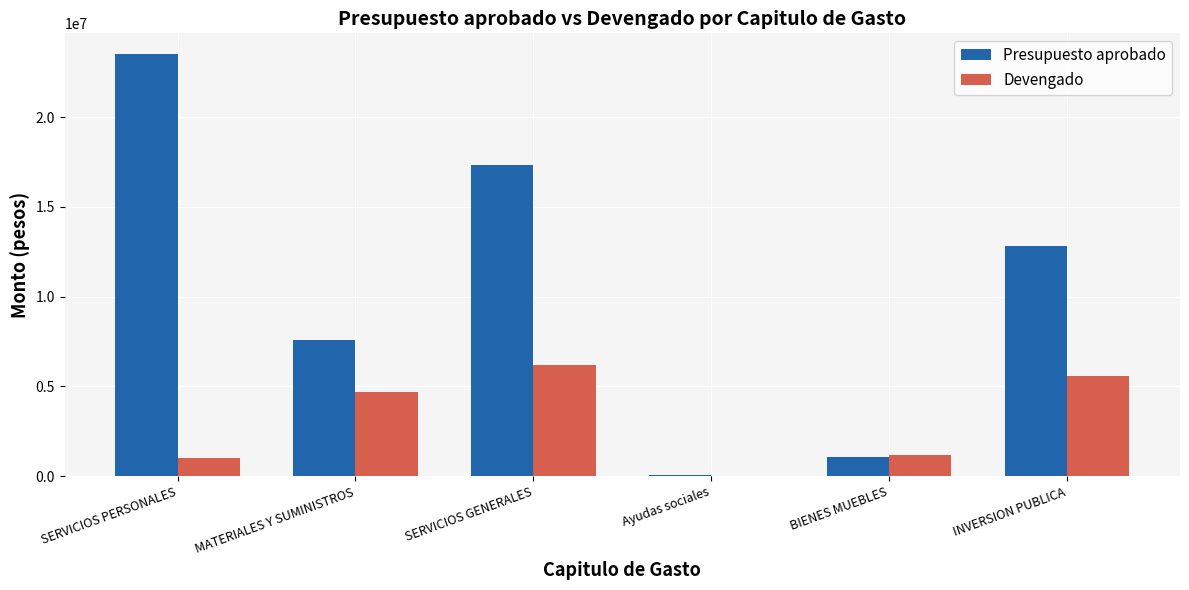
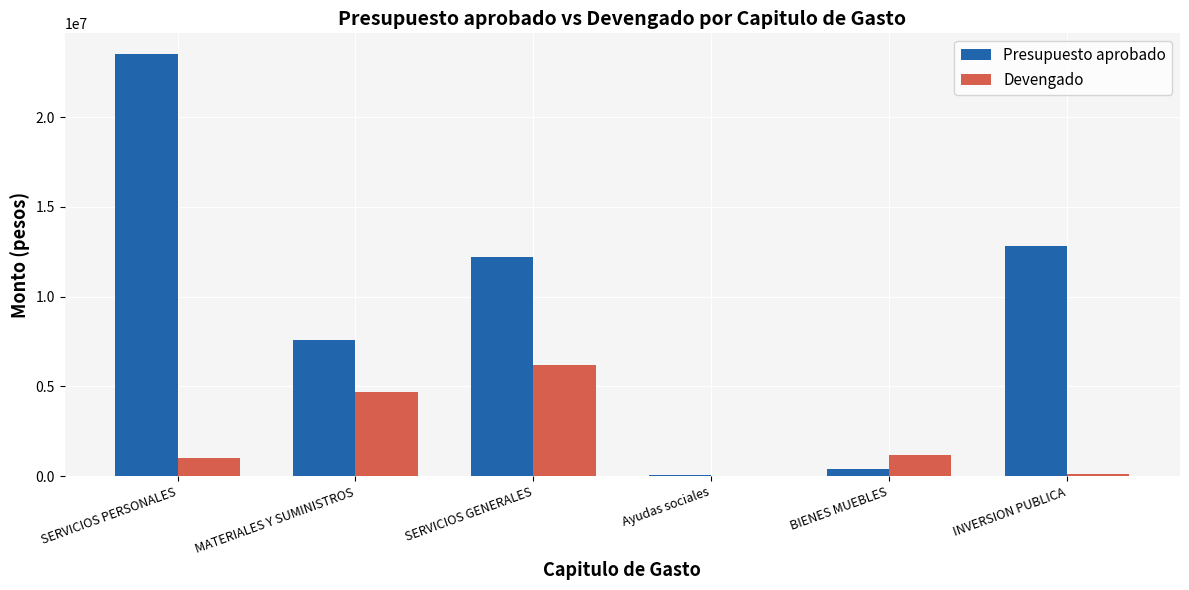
  {
    "Presupuesto aprobado": {
      "SERVICIOS PERSONALES": 23500000,
      "MATERIALES Y SUMINISTROS": 7600000,
-     "SERVICIOS GENERALES": 17300000,
-     "BIENES MUEBLES": 1100000,
+     "SERVICIOS GENERALES": 12200000,
+     "BIENES MUEBLES": 400000,
      "INVERSION PUBLICA": 12900000
    },
    "Devengado": {
      "SERVICIOS PERSONALES": 1000000,
      "MATERIALES Y SUMINISTROS": 4700000,
      "SERVICIOS GENERALES": 6200000,
      "BIENES MUEBLES": 1200000,
-     "INVERSION PUBLICA": 5600000
+     "INVERSION PUBLICA": 100000
    }
  }
